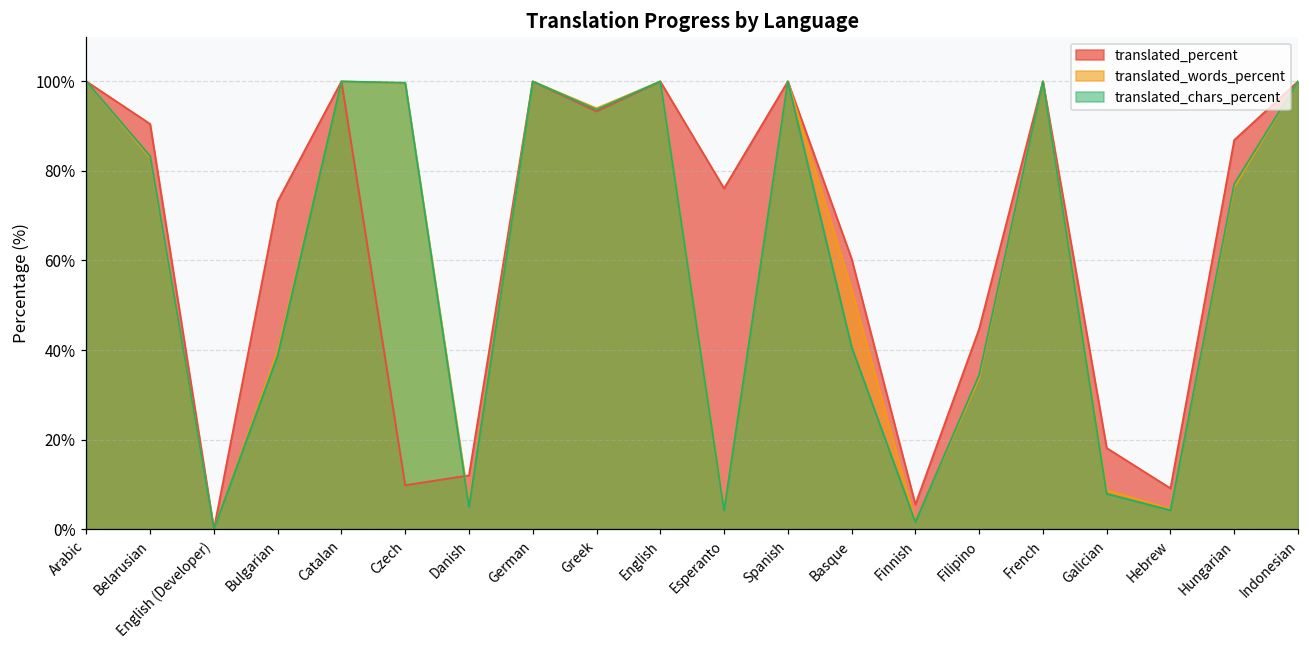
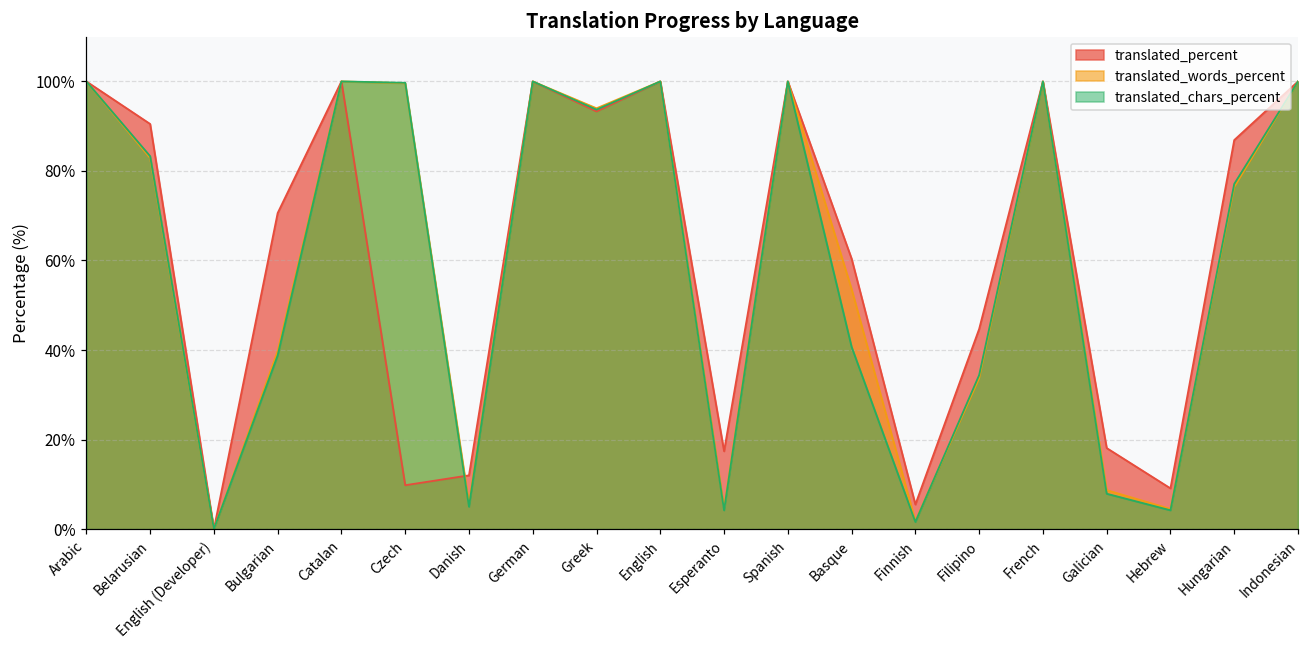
  {
    "translated_percent": {
      "Belarusian": "91%",
-     "Bulgarian": "73%",
+     "Bulgarian": "71%",
      "Czech": "10%",
      "Danish": "12%",
-     "Esperanto": "76%",
+     "Esperanto": "17%",
      "Basque": "60%",
      "Finnish": "6%",
      "Filipino": "45%",
      "Galician": "18%",
      "Hebrew": "9%",
      "Hungarian": "87%"
    },
    "translated_words_percent": {
      "Bulgarian": "40%",
      "Danish": "6%",
      "Basque": "54%",
      "Filipino": "34%",
      "Galician": "9%",
      "Hungarian": "76%"
    },
    "translated_chars_percent": {
      "Bulgarian": "39%",
      "Danish": "5%",
      "Basque": "41%",
      "Filipino": "34%",
      "Galician": "8%",
      "Hungarian": "77%"
    }
  }
